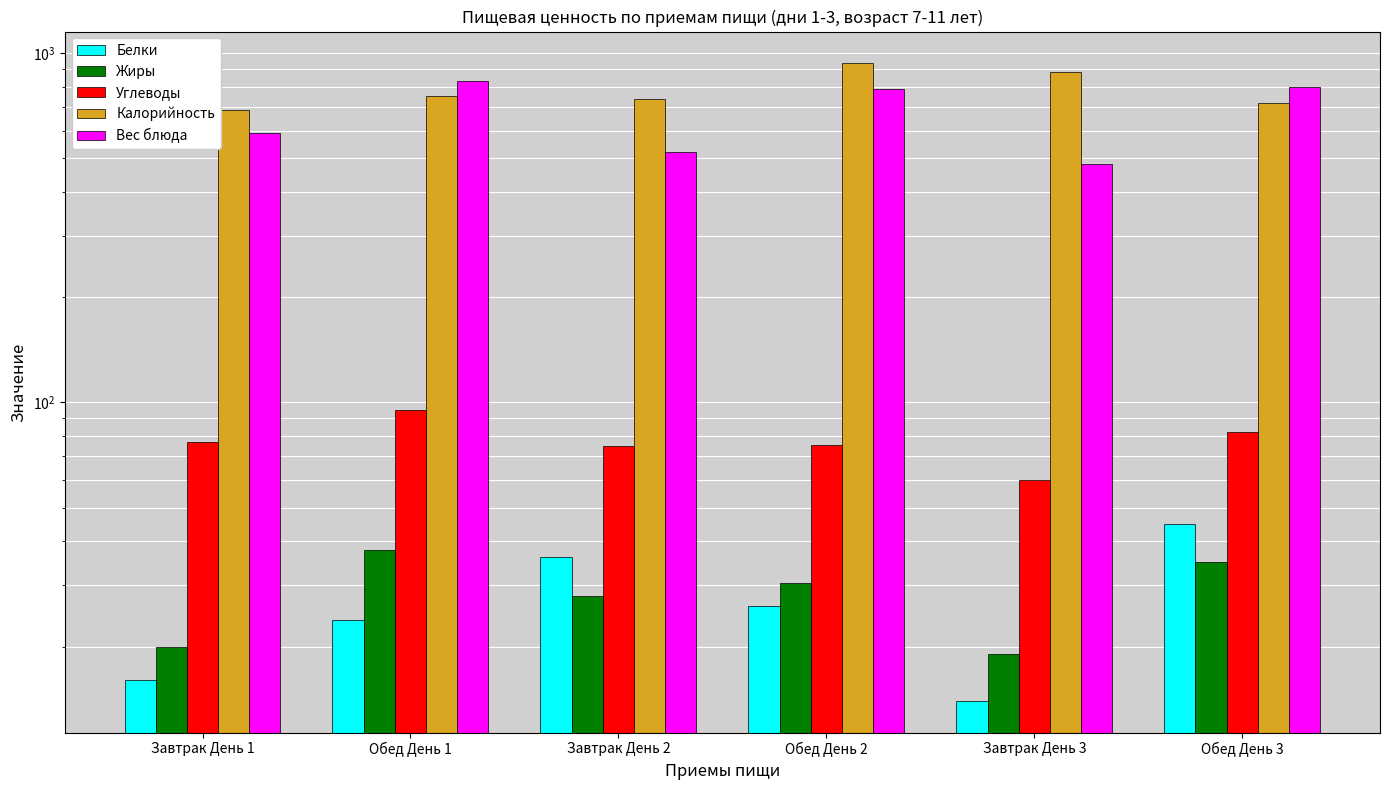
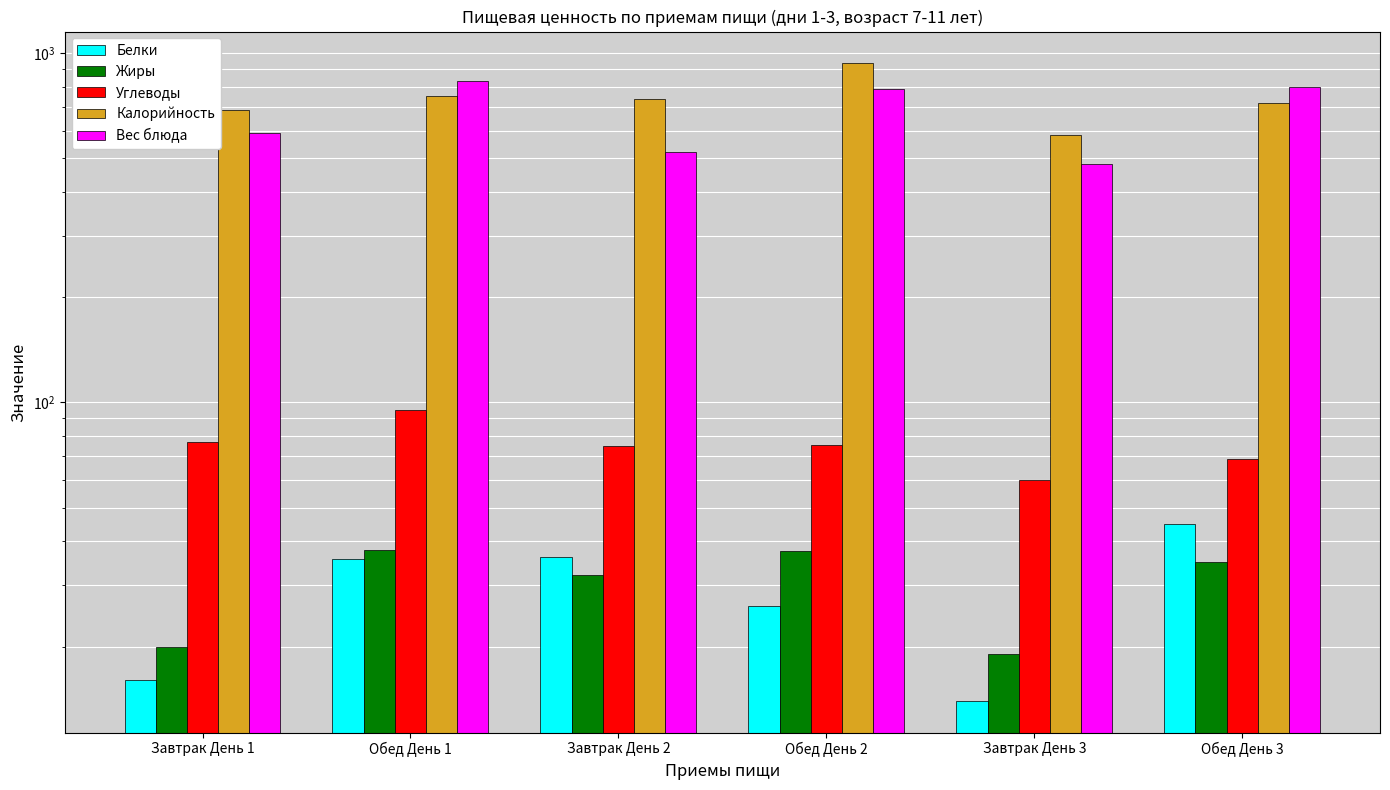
  {
    "Белки": {
      "Завтрак День 1": 16,
-     "Обед День 1": 24,
+     "Обед День 1": 36,
      "Завтрак День 2": 36,
      "Обед День 2": 26,
      "Завтрак День 3": 14,
      "Обед День 3": 45
    },
    "Жиры": {
      "Завтрак День 1": 20,
      "Обед День 1": 38,
-     "Завтрак День 2": 28,
-     "Обед День 2": 30,
+     "Завтрак День 2": 32,
+     "Обед День 2": 38,
      "Завтрак День 3": 19,
      "Обед День 3": 35
    },
    "Углеводы": {
      "Завтрак День 1": 77,
      "Обед День 1": 95,
      "Завтрак День 2": 75,
      "Обед День 2": 75,
      "Завтрак День 3": 60,
-     "Обед День 3": 82
+     "Обед День 3": 69
    },
    "Калорийность": {
      "Завтрак День 1": 690,
      "Обед День 1": 750,
      "Завтрак День 2": 740,
      "Обед День 2": 930,
-     "Завтрак День 3": 880,
+     "Завтрак День 3": 580,
      "Обед День 3": 720
    },
    "Вес блюда": {
      "Завтрак День 1": 590,
      "Обед День 1": 830,
      "Завтрак День 2": 520,
      "Обед День 2": 790,
      "Завтрак День 3": 480,
      "Обед День 3": 800
    }
  }
